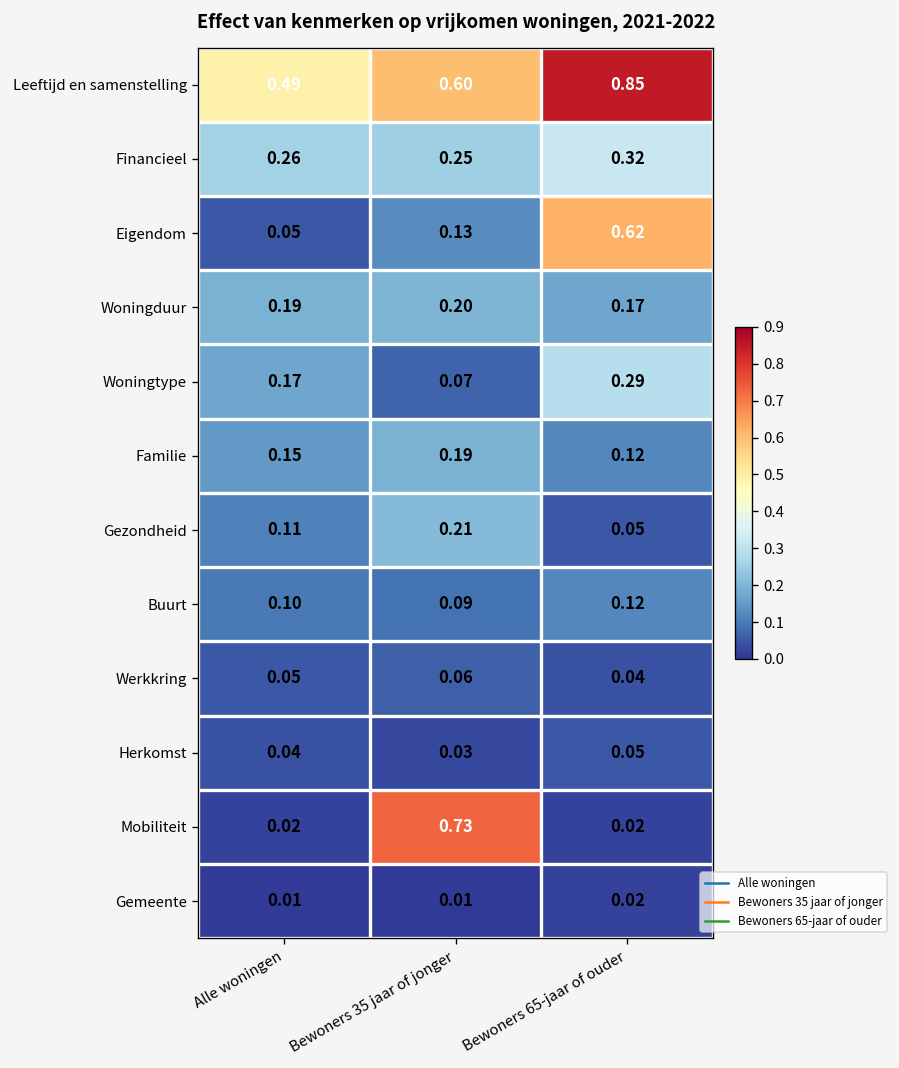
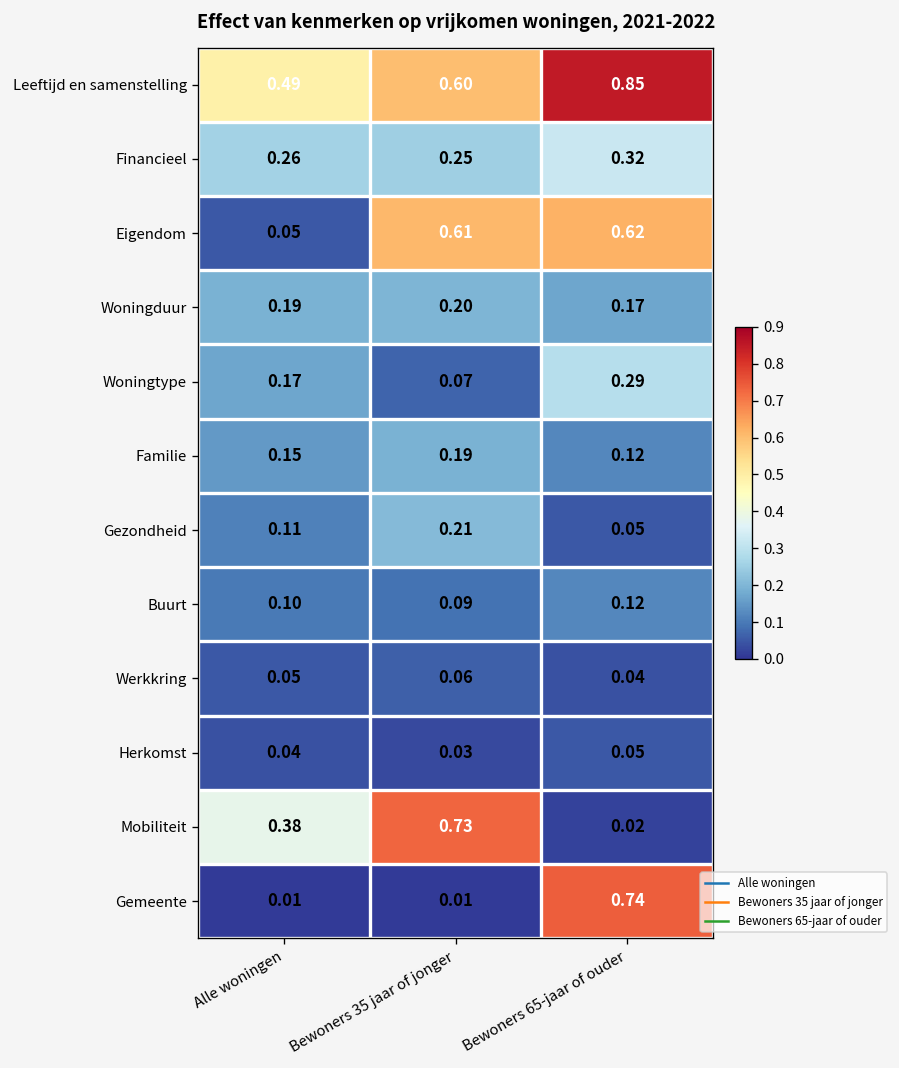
  {
    "Leeftijd en samenstelling": {
      "Alle woningen": 0.49,
      "Bewoners 35 jaar of jonger": 0.60,
      "Bewoners 65-jaar of ouder": 0.85
    },
    "Financieel": {
      "Alle woningen": 0.26,
      "Bewoners 35 jaar of jonger": 0.25,
      "Bewoners 65-jaar of ouder": 0.32
    },
    "Eigendom": {
      "Alle woningen": 0.05,
-     "Bewoners 35 jaar of jonger": 0.13,
+     "Bewoners 35 jaar of jonger": 0.61,
      "Bewoners 65-jaar of ouder": 0.62
    },
    "Woningduur": {
      "Alle woningen": 0.19,
      "Bewoners 35 jaar of jonger": 0.20,
      "Bewoners 65-jaar of ouder": 0.17
    },
    "Woningtype": {
      "Alle woningen": 0.17,
      "Bewoners 35 jaar of jonger": 0.07,
      "Bewoners 65-jaar of ouder": 0.29
    },
    "Familie": {
      "Alle woningen": 0.15,
      "Bewoners 35 jaar of jonger": 0.19,
      "Bewoners 65-jaar of ouder": 0.12
    },
    "Gezondheid": {
      "Alle woningen": 0.11,
      "Bewoners 35 jaar of jonger": 0.21,
      "Bewoners 65-jaar of ouder": 0.05
    },
    "Buurt": {
      "Alle woningen": 0.10,
      "Bewoners 35 jaar of jonger": 0.09,
      "Bewoners 65-jaar of ouder": 0.12
    },
    "Werkkring": {
      "Alle woningen": 0.05,
      "Bewoners 35 jaar of jonger": 0.06,
      "Bewoners 65-jaar of ouder": 0.04
    },
    "Herkomst": {
      "Alle woningen": 0.04,
      "Bewoners 35 jaar of jonger": 0.03,
      "Bewoners 65-jaar of ouder": 0.05
    },
    "Mobiliteit": {
-     "Alle woningen": 0.02,
+     "Alle woningen": 0.38,
      "Bewoners 35 jaar of jonger": 0.73,
      "Bewoners 65-jaar of ouder": 0.02
    },
    "Gemeente": {
      "Alle woningen": 0.01,
      "Bewoners 35 jaar of jonger": 0.01,
-     "Bewoners 65-jaar of ouder": 0.02
+     "Bewoners 65-jaar of ouder": 0.74
    }
  }
